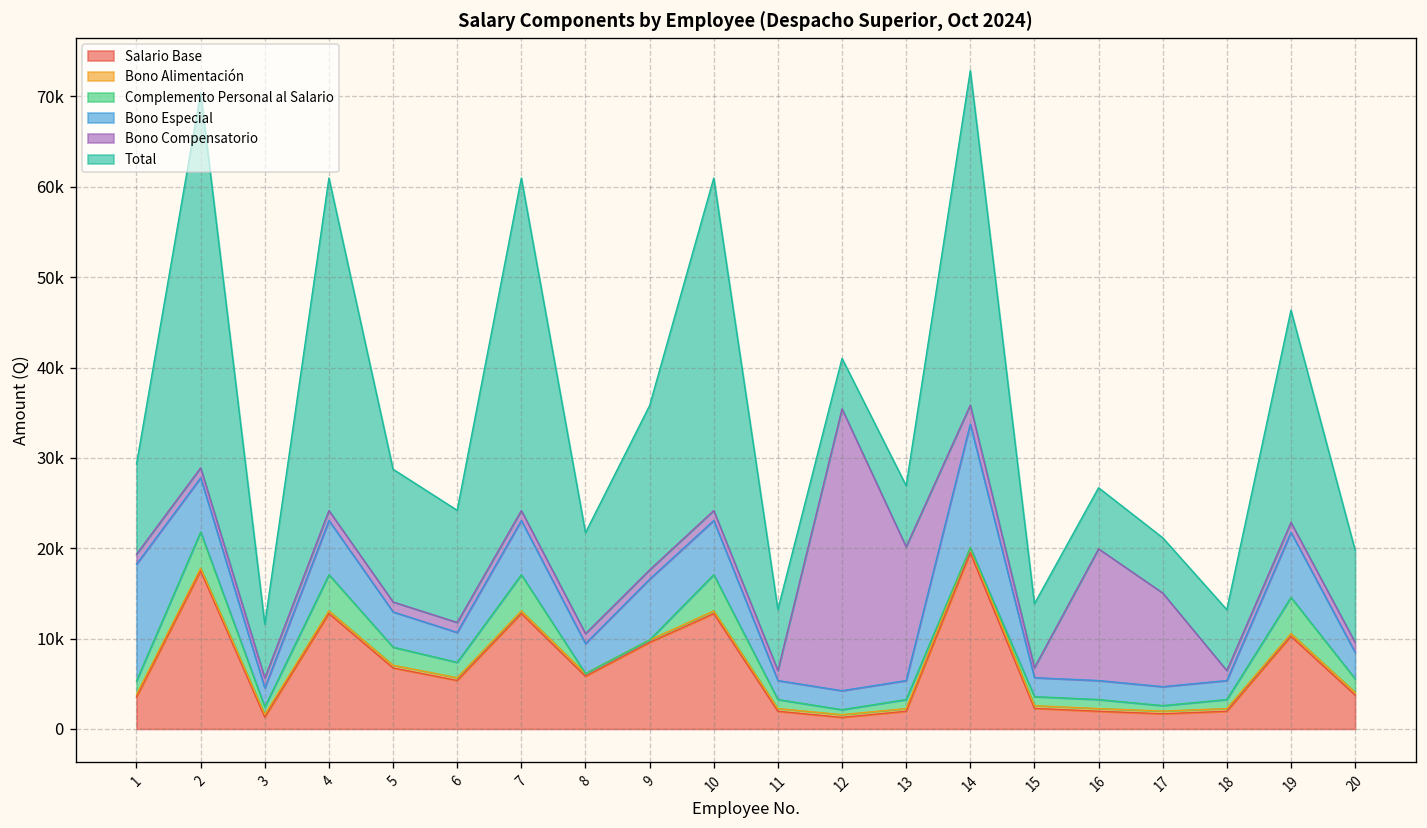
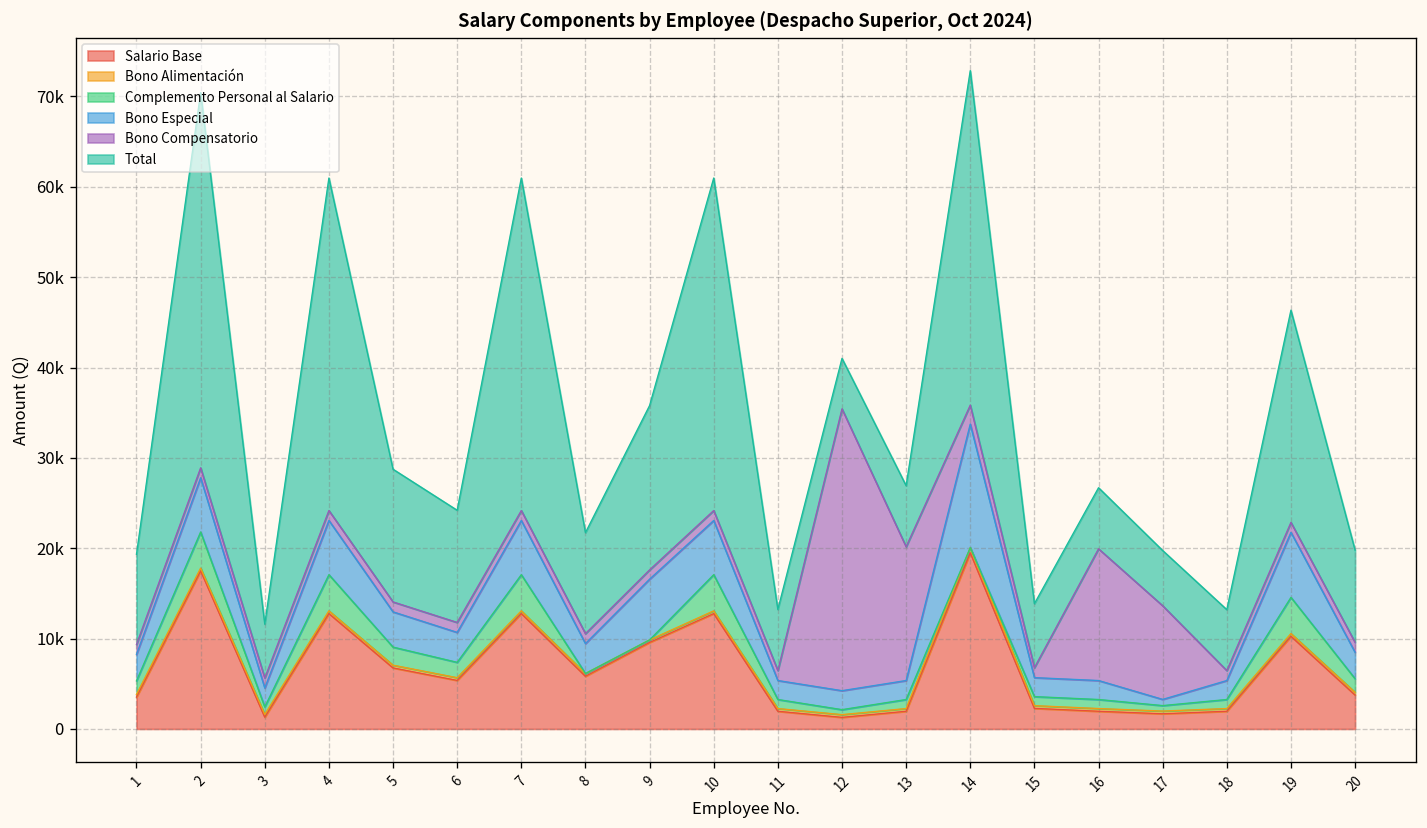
  {
    "Salario Base": {
      "14": 19000
    },
    "Bono Especial": {
-     "1": 13000,
+     "1": 3000,
      "2": 6000,
      "3": 2000,
      "4": 6000,
      "5": 4000,
      "6": 3000,
      "7": 6000,
      "8": 3000,
      "9": 7000,
      "10": 6000,
      "11": 2000,
      "12": 2000,
      "13": 2000,
      "14": 14000,
      "15": 2000,
      "16": 2000,
-     "17": 2000,
+     "17": 1000,
      "18": 2000,
      "19": 7000,
      "20": 3000
    },
    "Bono Compensatorio": {
      "1": 1000,
      "2": 1000,
      "3": 1000,
      "4": 1000,
      "5": 1000,
      "6": 1000,
      "7": 1000,
      "8": 1000,
      "9": 1000,
      "10": 1000,
      "11": 1000,
      "12": 31000,
      "13": 15000,
      "14": 2000,
      "15": 1000,
      "16": 15000,
      "17": 10000,
      "18": 1000,
      "19": 1000,
      "20": 1000
    }
  }
